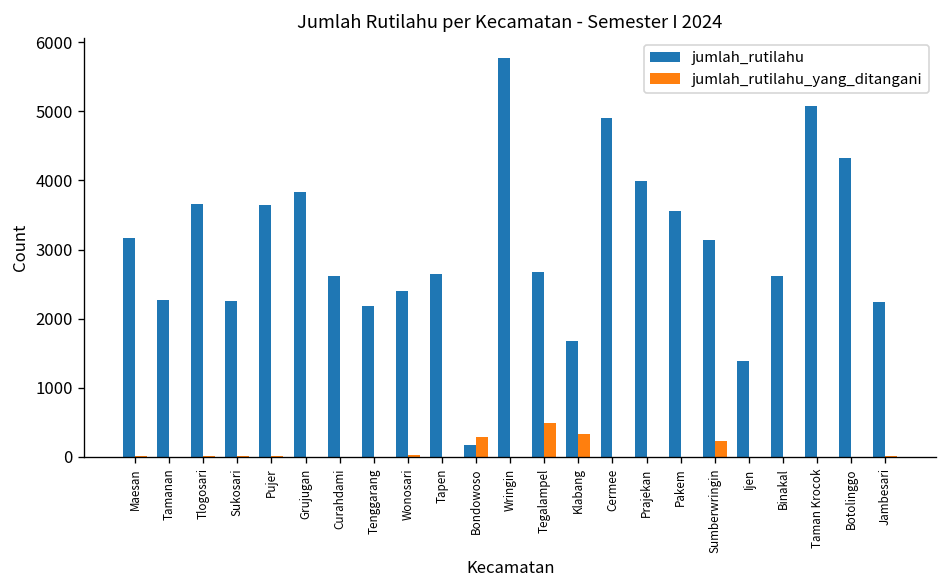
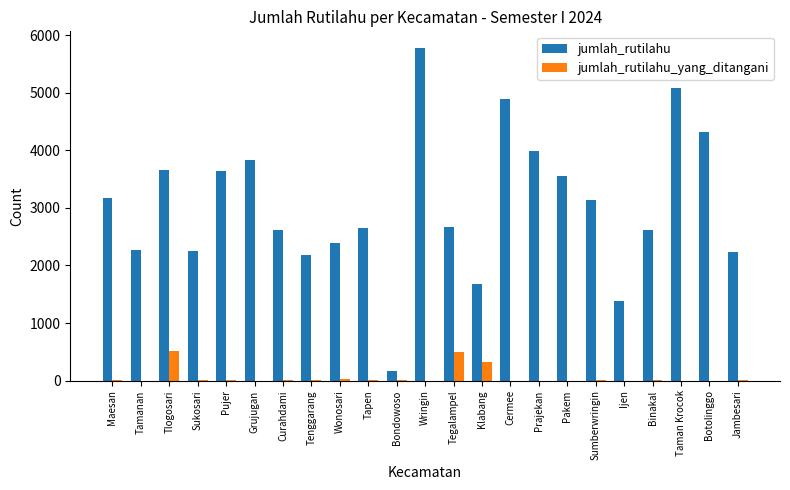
  {
    "jumlah_rutilahu": {
      "Maesan": 3200,
      "Tamanan": 2300,
      "Tlogosari": 3700,
      "Sukosari": 2300,
      "Pujer": 3600,
      "Grujugan": 3800,
      "Curahdami": 2600,
      "Tenggarang": 2200,
      "Wonosari": 2400,
      "Tapen": 2600,
      "Bondowoso": 200,
      "Wringin": 5800,
      "Tegalampel": 2700,
      "Klabang": 1700,
      "Cermee": 4900,
      "Prajekan": 4000,
      "Pakem": 3600,
      "Sumberwringin": 3100,
      "Ijen": 1400,
      "Binakal": 2600,
      "Taman Krocok": 5100,
      "Botolinggo": 4300,
      "Jambesari": 2200
    },
    "jumlah_rutilahu_yang_ditangani": {
-     "Tlogosari": 0,
-     "Bondowoso": 300,
+     "Tlogosari": 500,
+     "Bondowoso": 0,
      "Tegalampel": 500,
      "Klabang": 300,
      "Pakem": 0,
-     "Sumberwringin": 200,
+     "Sumberwringin": 0,
      "Ijen": 0,
      "Botolinggo": 0
    }
  }
